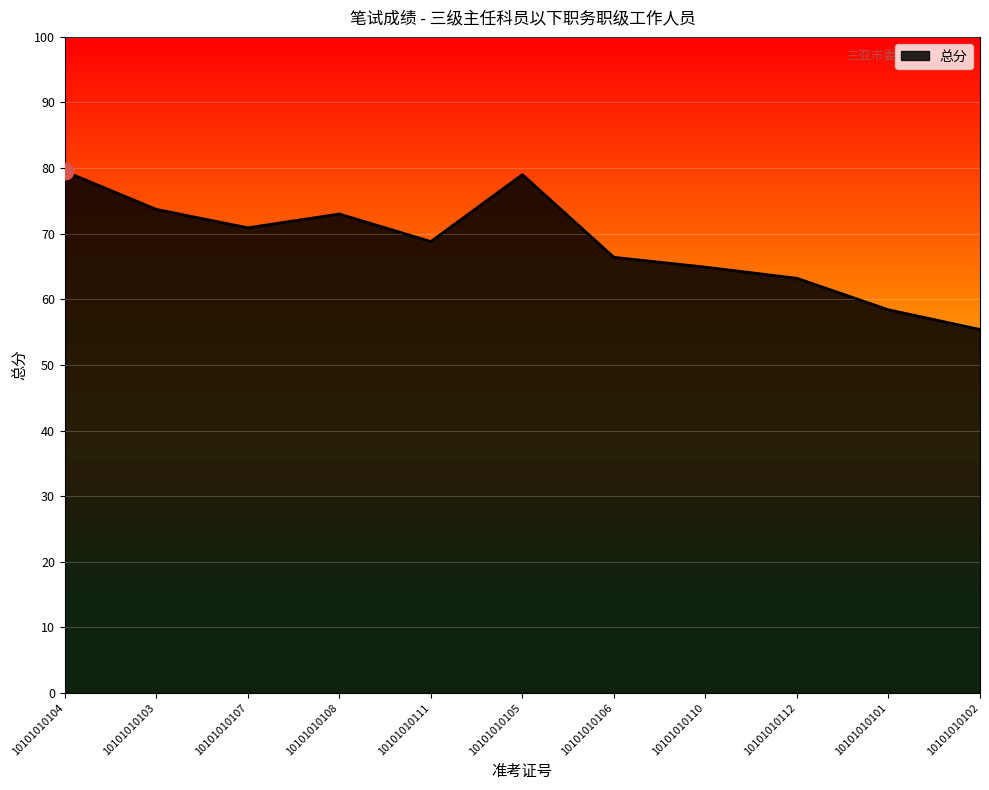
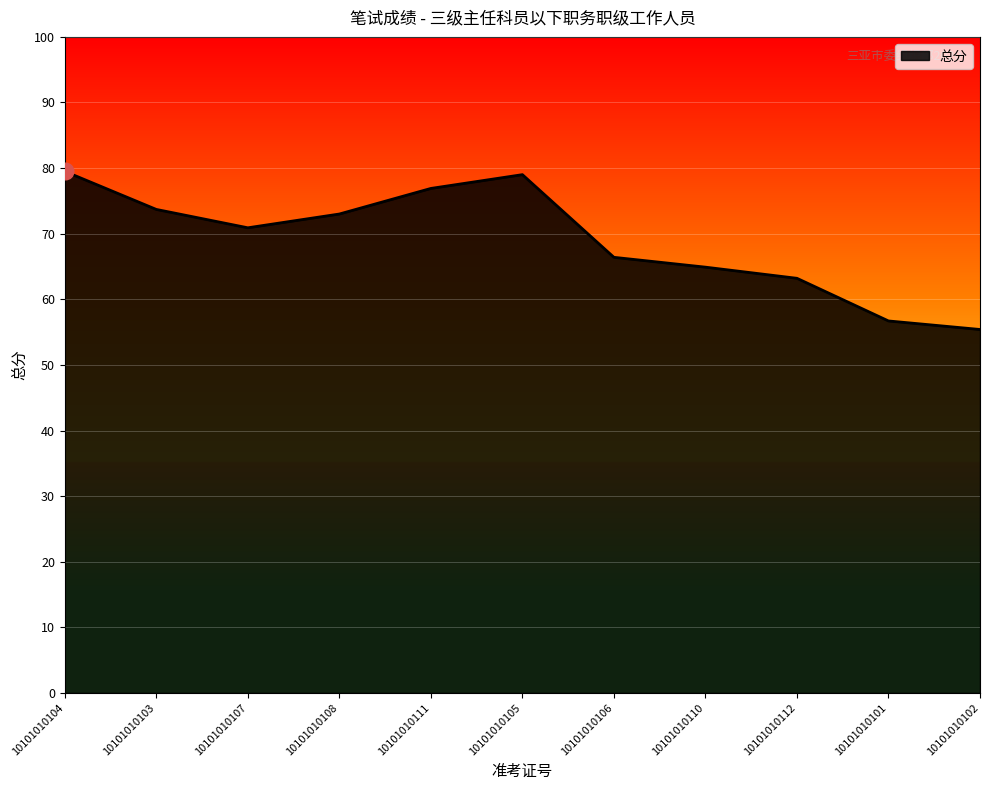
  {
    "总分": {
      "10101010103": 74,
      "10101010107": 71,
      "10101010108": 73,
-     "10101010111": 69,
+     "10101010111": 77,
      "10101010105": 79,
      "10101010106": 66,
      "10101010110": 65,
      "10101010112": 63,
-     "10101010101": 58,
+     "10101010101": 57,
      "10101010102": 55
    }
  }
